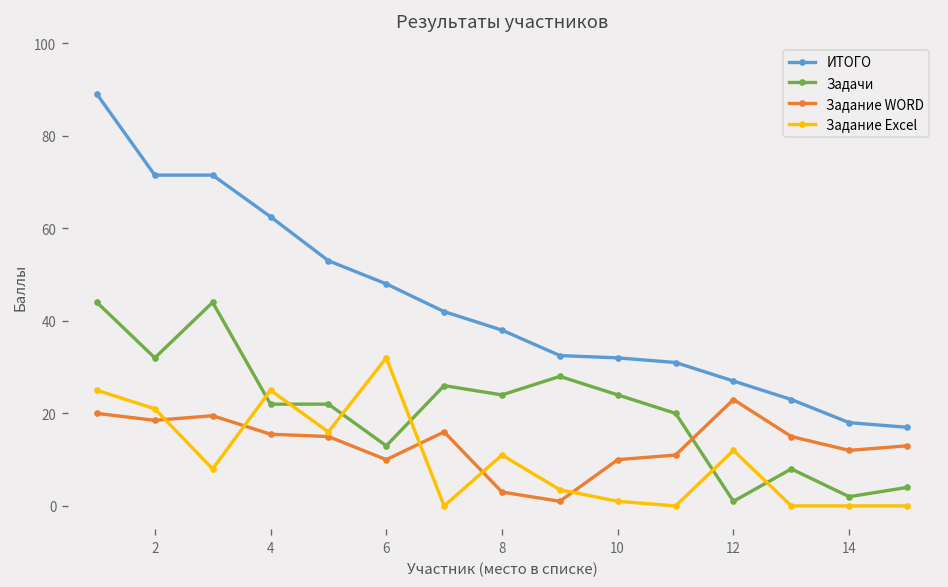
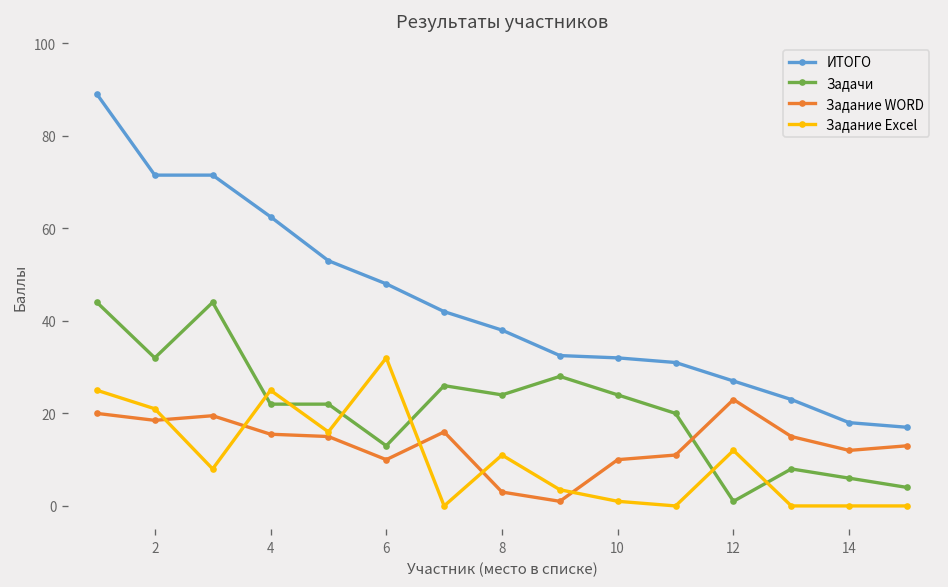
  {
    "ИТОГО": {
      "2": 72,
      "4": 63,
      "6": 48,
      "8": 38,
      "10": 32,
      "12": 27,
      "14": 18
    },
    "Задачи": {
      "2": 32,
      "4": 22,
      "6": 13,
      "8": 24,
      "10": 24,
      "12": 1,
-     "14": 2
+     "14": 6
    },
    "Задание WORD": {
      "2": 19,
      "4": 16,
      "6": 10,
      "8": 3,
      "10": 10,
      "12": 23,
      "14": 12
    },
    "Задание Excel": {
      "2": 21,
      "4": 25,
      "6": 32,
      "8": 11,
      "10": 1,
      "12": 12,
      "14": 0
    }
  }
